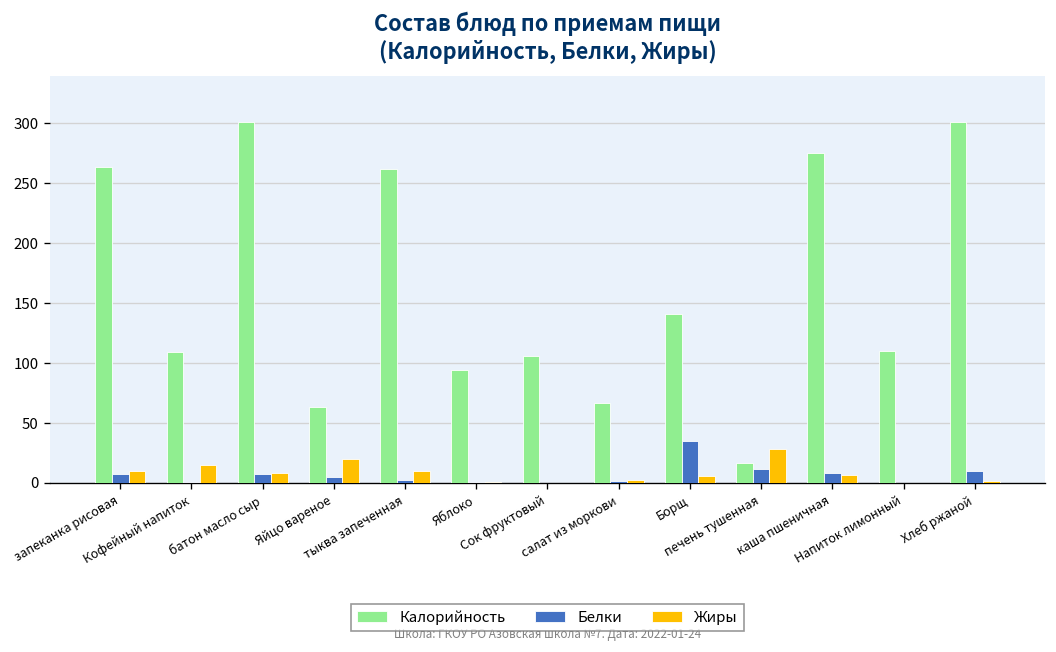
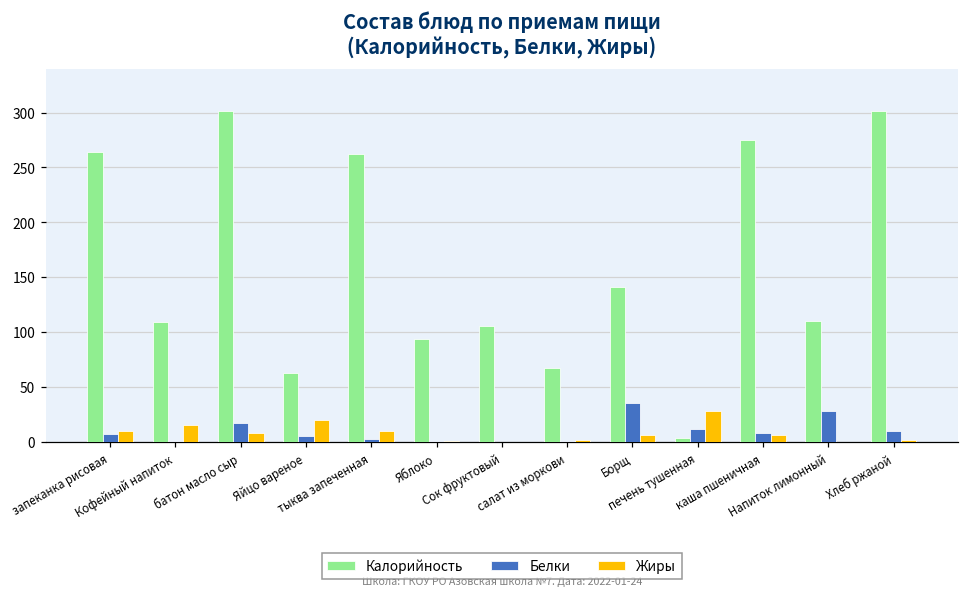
  {
    "Калорийность": {
      "запеканка рисовая": 260,
      "Кофейный напиток": 110,
      "батон масло сыр": 300,
      "Яйцо вареное": 60,
      "тыква запеченная": 260,
      "Яблоко": 90,
      "Сок фруктовый": 110,
      "салат из моркови": 70,
      "Борщ": 140,
-     "печень тушенная": 20,
+     "печень тушенная": 0,
      "каша пшеничная": 280,
      "Напиток лимонный": 110,
      "Хлеб ржаной": 300
    },
    "Белки": {
      "запеканка рисовая": 10,
-     "батон масло сыр": 10,
+     "батон масло сыр": 20,
      "Яйцо вареное": 10,
      "тыква запеченная": 0,
      "Борщ": 40,
      "печень тушенная": 10,
      "каша пшеничная": 10,
-     "Напиток лимонный": 0,
+     "Напиток лимонный": 30,
      "Хлеб ржаной": 10
    },
    "Жиры": {
      "запеканка рисовая": 10,
      "Кофейный напиток": 20,
      "батон масло сыр": 10,
      "Яйцо вареное": 20,
      "тыква запеченная": 10,
      "Сок фруктовый": 0,
      "Борщ": 10,
      "печень тушенная": 30,
      "каша пшеничная": 10
    }
  }
